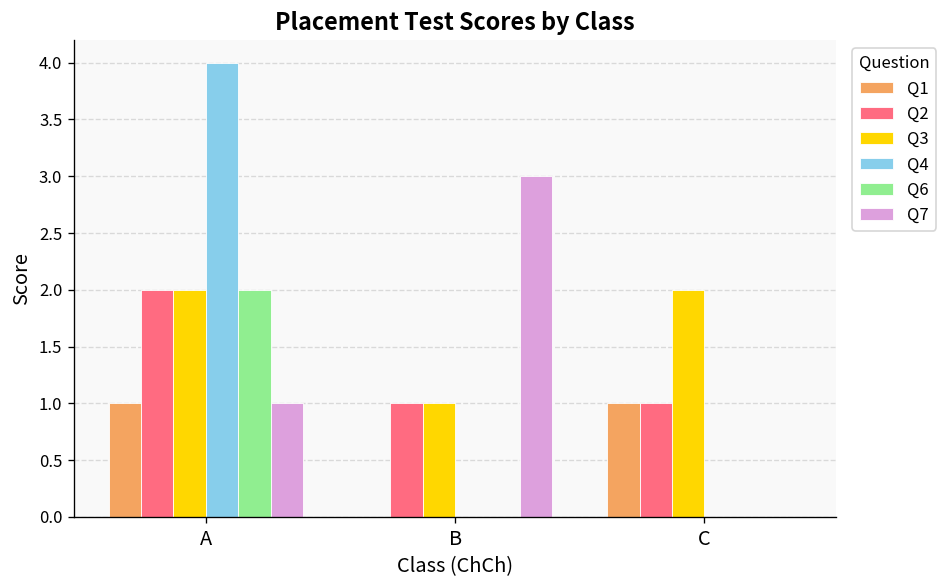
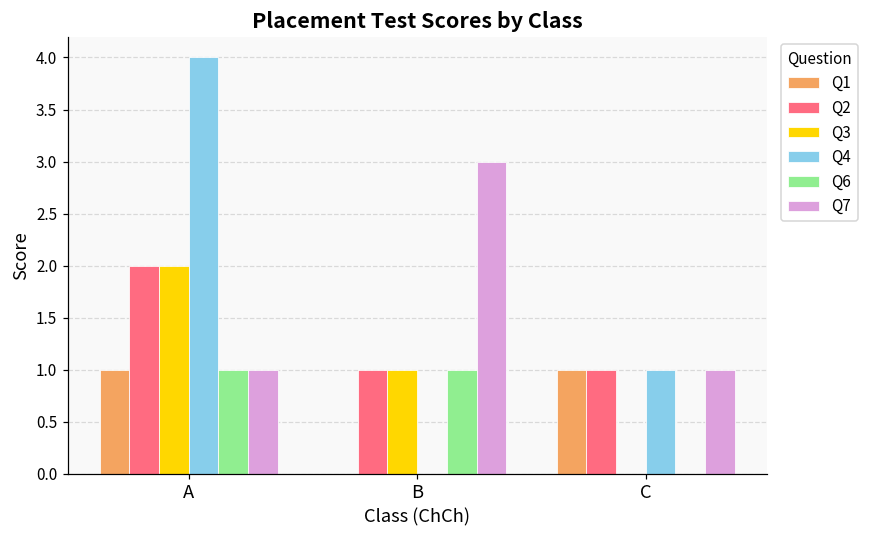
  {
    "Q1": {
      "A": 1,
      "B": 0,
      "C": 1
    },
    "Q2": {
      "A": 2,
      "B": 1,
      "C": 1
    },
    "Q3": {
      "A": 2,
      "B": 1,
-     "C": 2
+     "C": 0
    },
    "Q4": {
      "A": 4,
      "B": 0,
-     "C": 0
+     "C": 1
    },
    "Q6": {
-     "A": 2,
-     "B": 0,
+     "A": 1,
+     "B": 1,
      "C": 0
    },
    "Q7": {
      "A": 1,
      "B": 3,
-     "C": 0
+     "C": 1
    }
  }
